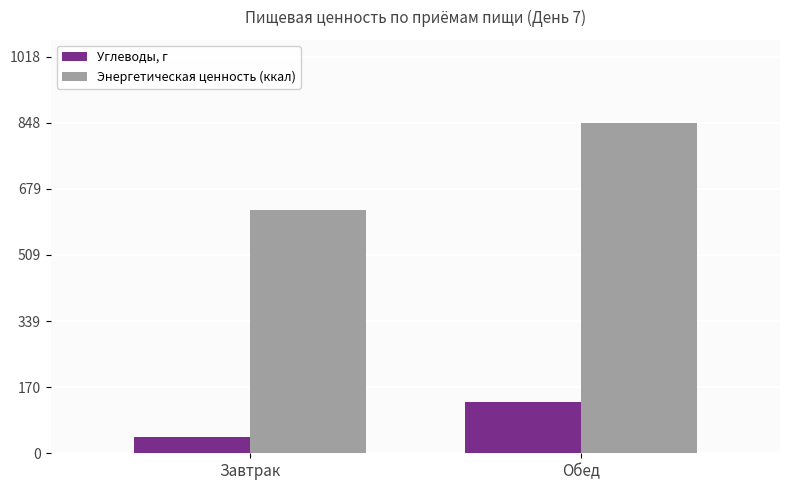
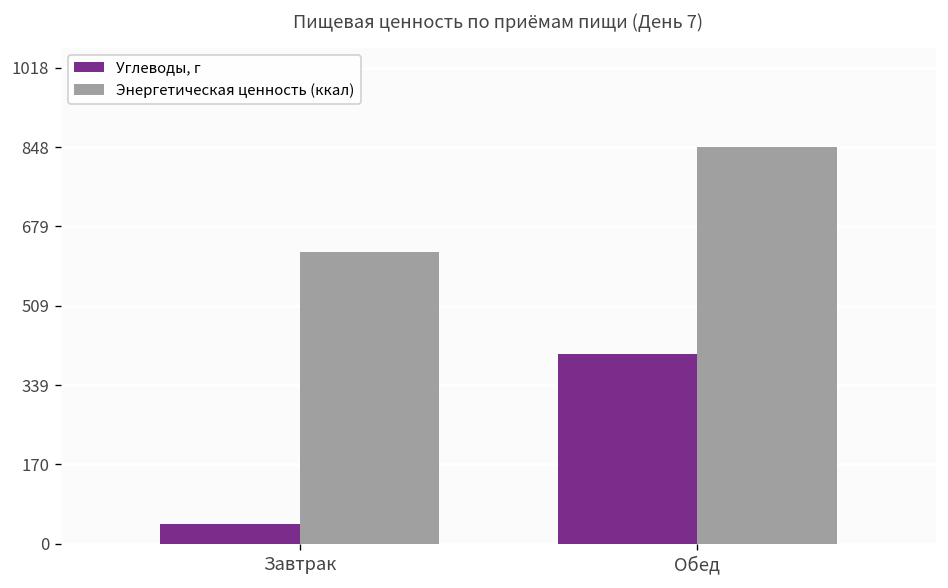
  {
    "Углеводы, г": {
      "Завтрак": 40,
-     "Обед": 130
+     "Обед": 410
    },
    "Энергетическая ценность (ккал)": {
      "Завтрак": 620,
      "Обед": 850
    }
  }
